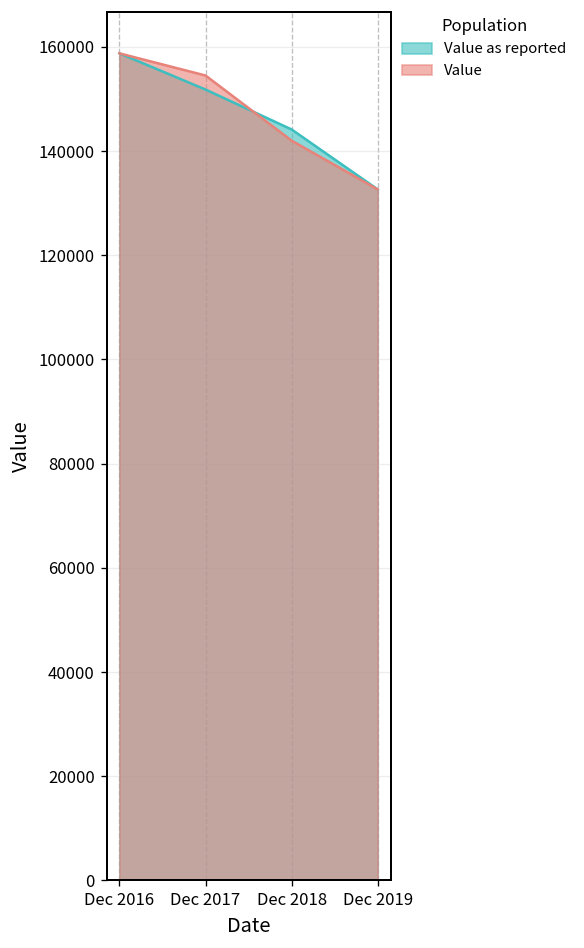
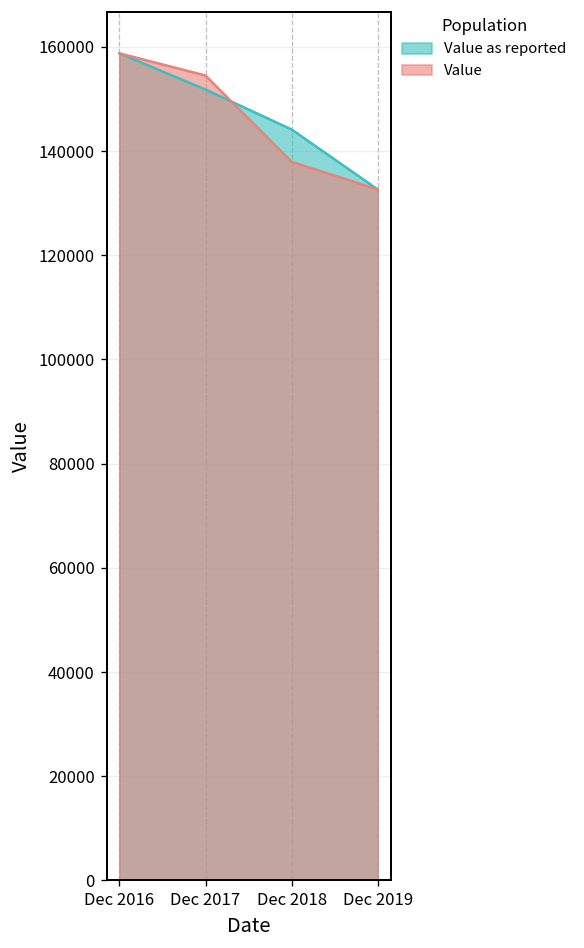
  {
    "Value as reported": {
      "Dec 2017": 152000,
      "Dec 2018": 144000
    },
    "Value": {
      "Dec 2017": 154000,
-     "Dec 2018": 142000
+     "Dec 2018": 138000
    }
  }
